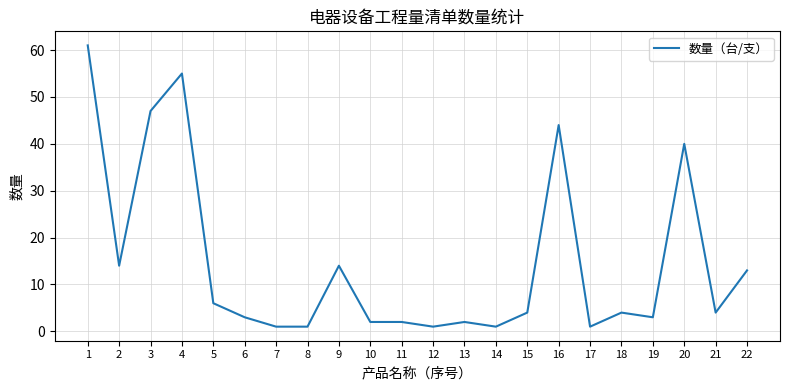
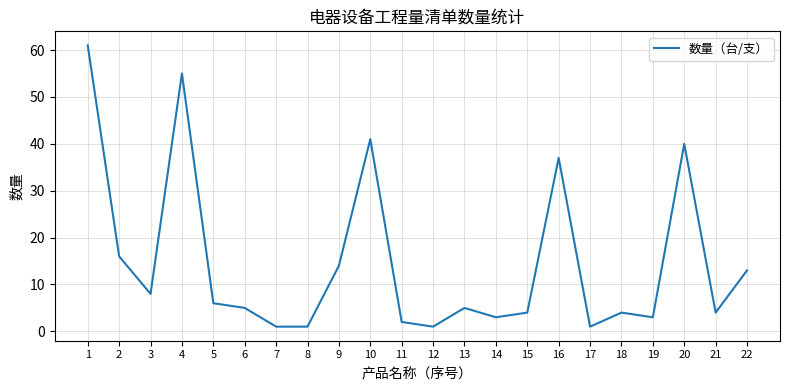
  {
    "1": 61,
-   "2": 14,
-   "3": 47,
+   "2": 16,
+   "3": 8,
    "4": 55,
    "5": 6,
-   "6": 3,
+   "6": 5,
    "7": 1,
    "8": 1,
    "9": 14,
-   "10": 2,
+   "10": 41,
    "11": 2,
    "12": 1,
-   "13": 2,
-   "14": 1,
+   "13": 5,
+   "14": 3,
    "15": 4,
-   "16": 44,
+   "16": 37,
    "17": 1,
    "18": 4,
    "19": 3,
    "20": 40,
    "21": 4,
    "22": 13
  }
